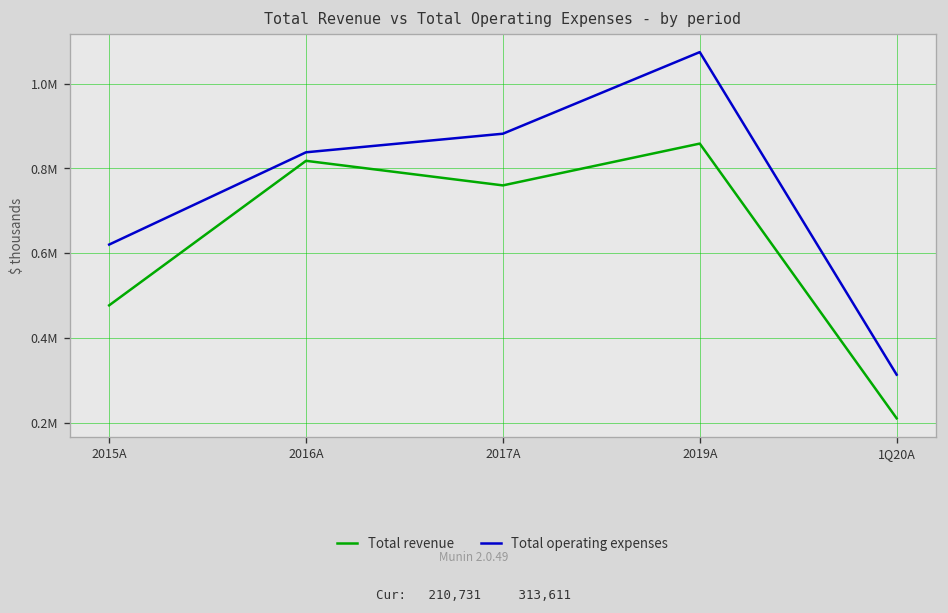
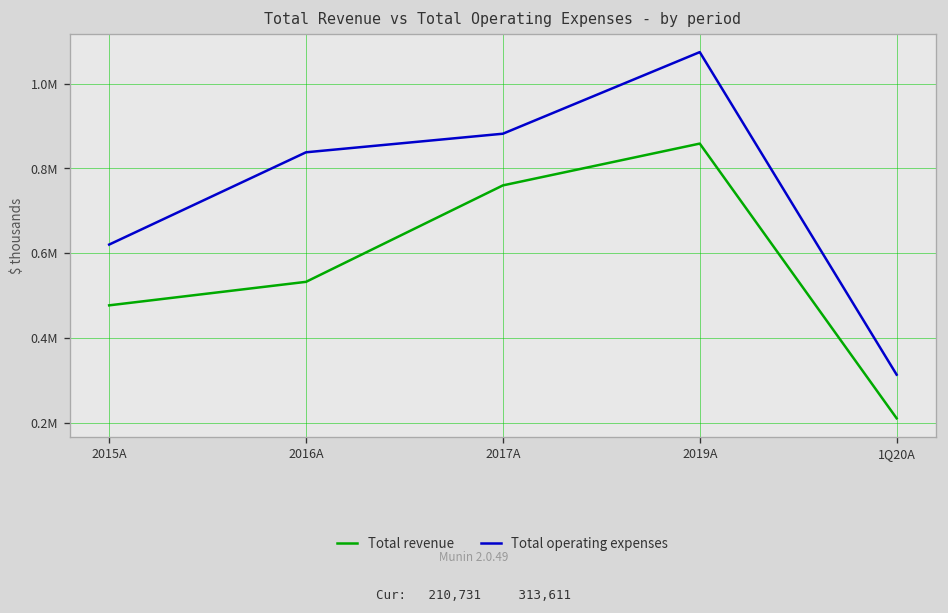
  {
    "Total revenue": {
      "2015A": 480000,
-     "2016A": 820000,
+     "2016A": 530000,
      "2017A": 760000,
      "2019A": 860000,
      "1Q20A": 210000
    },
    "Total operating expenses": {
      "2015A": 620000,
      "2016A": 840000,
      "2017A": 880000,
      "2019A": 1070000,
      "1Q20A": 310000
    }
  }
